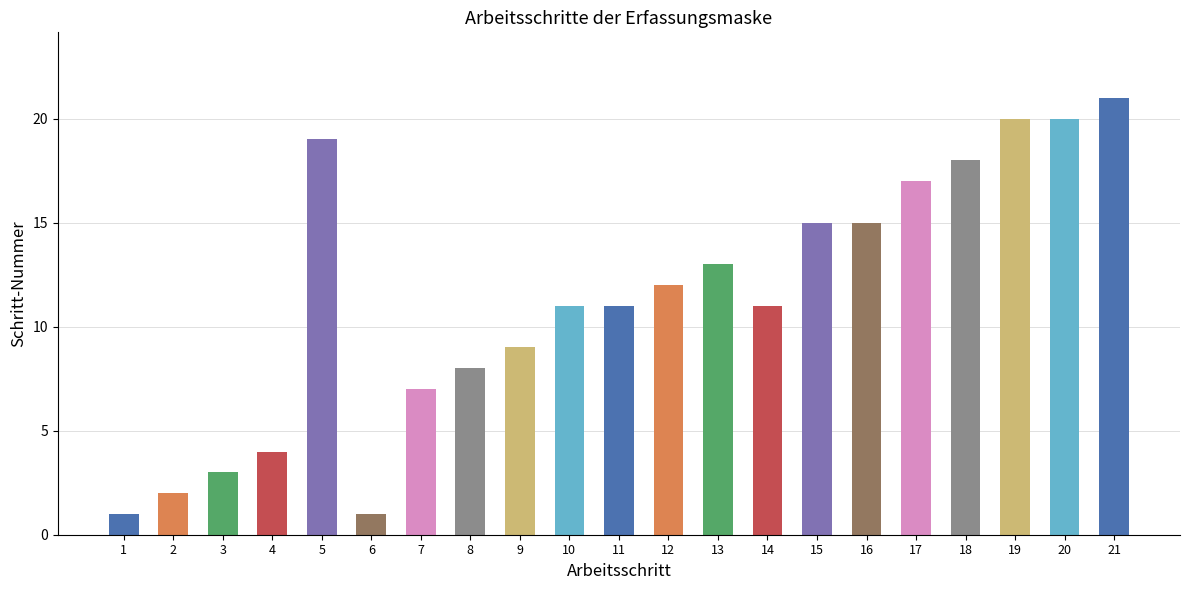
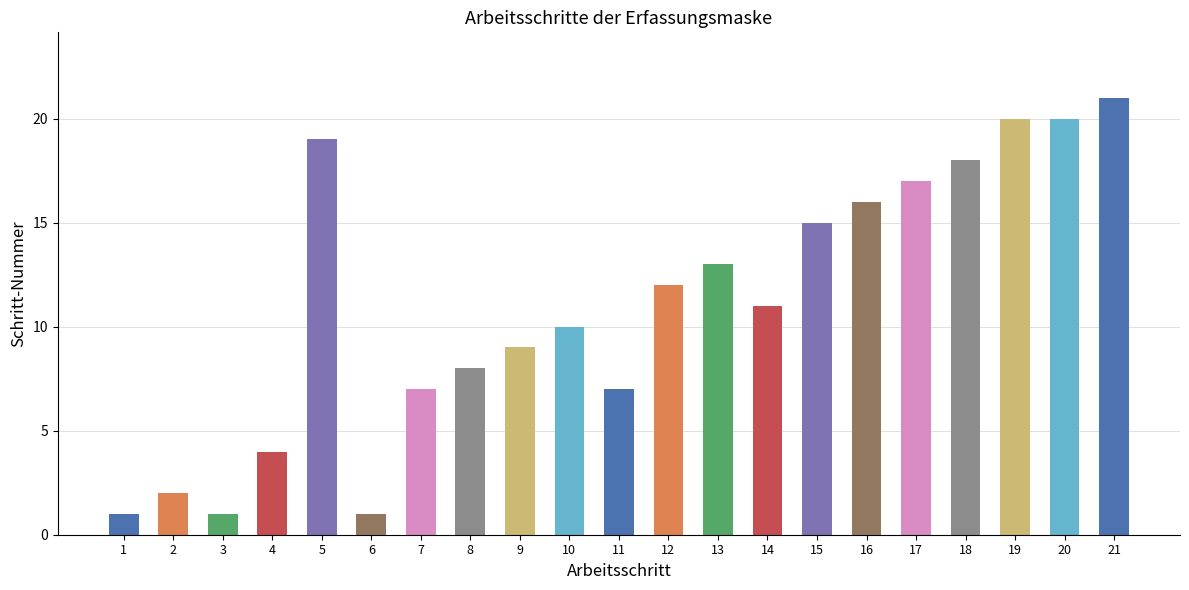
  {
    "1": 1,
    "2": 2,
-   "3": 3,
+   "3": 1,
    "4": 4,
    "5": 19,
    "6": 1,
    "7": 7,
    "8": 8,
    "9": 9,
-   "10": 11,
-   "11": 11,
+   "10": 10,
+   "11": 7,
    "12": 12,
    "13": 13,
    "14": 11,
    "15": 15,
-   "16": 15,
+   "16": 16,
    "17": 17,
    "18": 18,
    "19": 20,
    "20": 20,
    "21": 21
  }
